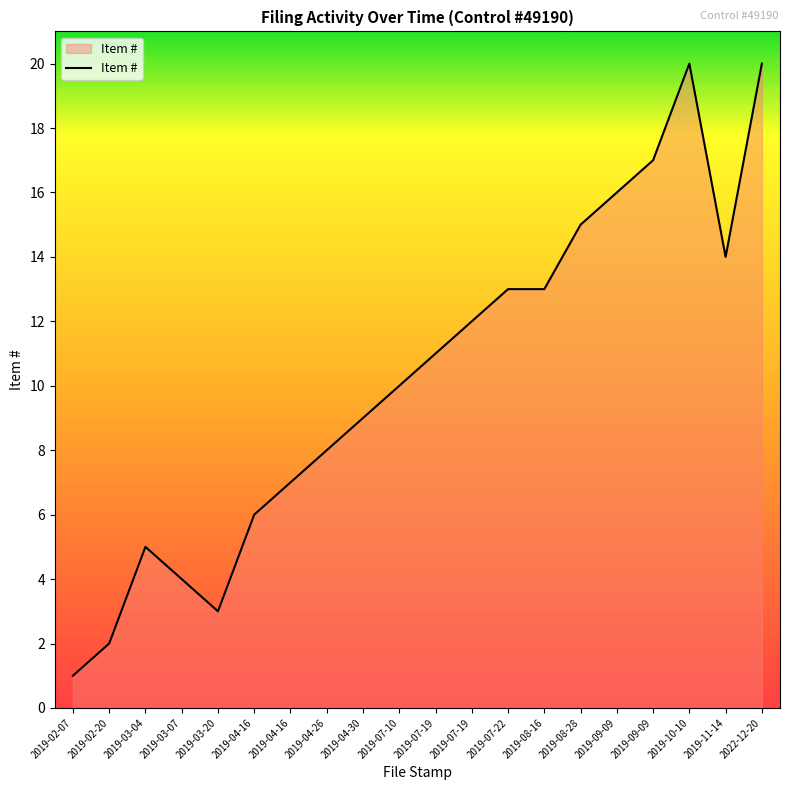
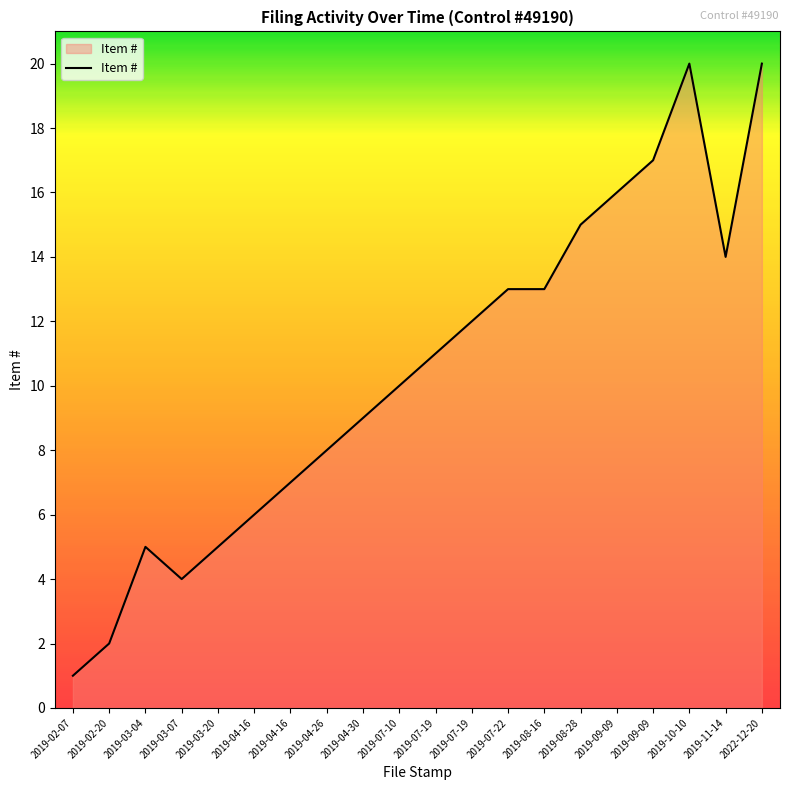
  {
    "2019-02-07": 1,
    "2019-02-20": 2,
    "2019-03-04": 5,
    "2019-03-07": 4,
-   "2019-03-20": 3,
+   "2019-03-20": 5,
    "2019-04-26": 8,
    "2019-04-30": 9,
    "2019-07-10": 10,
    "2019-07-22": 13,
    "2019-08-16": 13,
    "2019-08-28": 15,
    "2019-10-10": 20,
    "2019-11-14": 14,
    "2022-12-20": 20
  }
